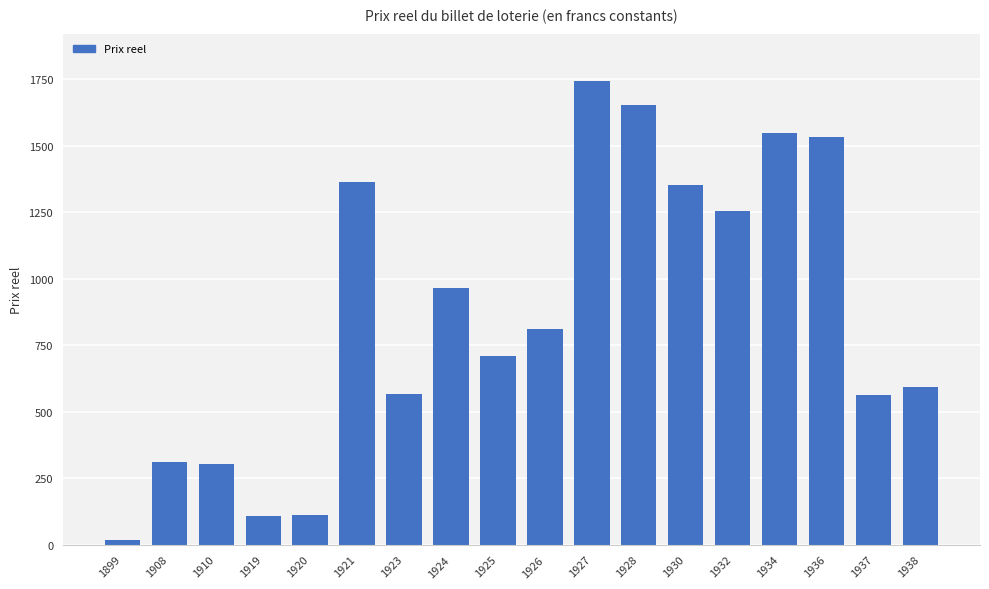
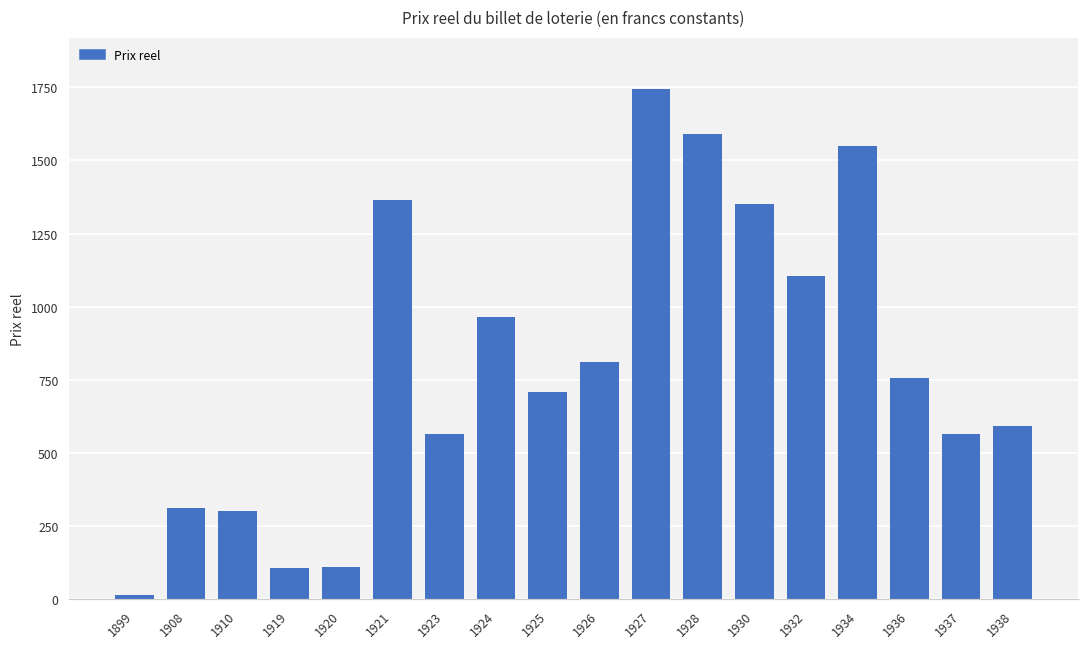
  {
    "1899": 20,
    "1908": 310,
    "1910": 300,
    "1919": 110,
    "1920": 110,
    "1921": 1360,
    "1923": 560,
    "1924": 960,
    "1925": 710,
    "1926": 810,
    "1927": 1740,
-   "1928": 1650,
+   "1928": 1590,
    "1930": 1350,
-   "1932": 1250,
+   "1932": 1100,
    "1934": 1550,
-   "1936": 1530,
+   "1936": 760,
    "1937": 560,
    "1938": 590
  }
